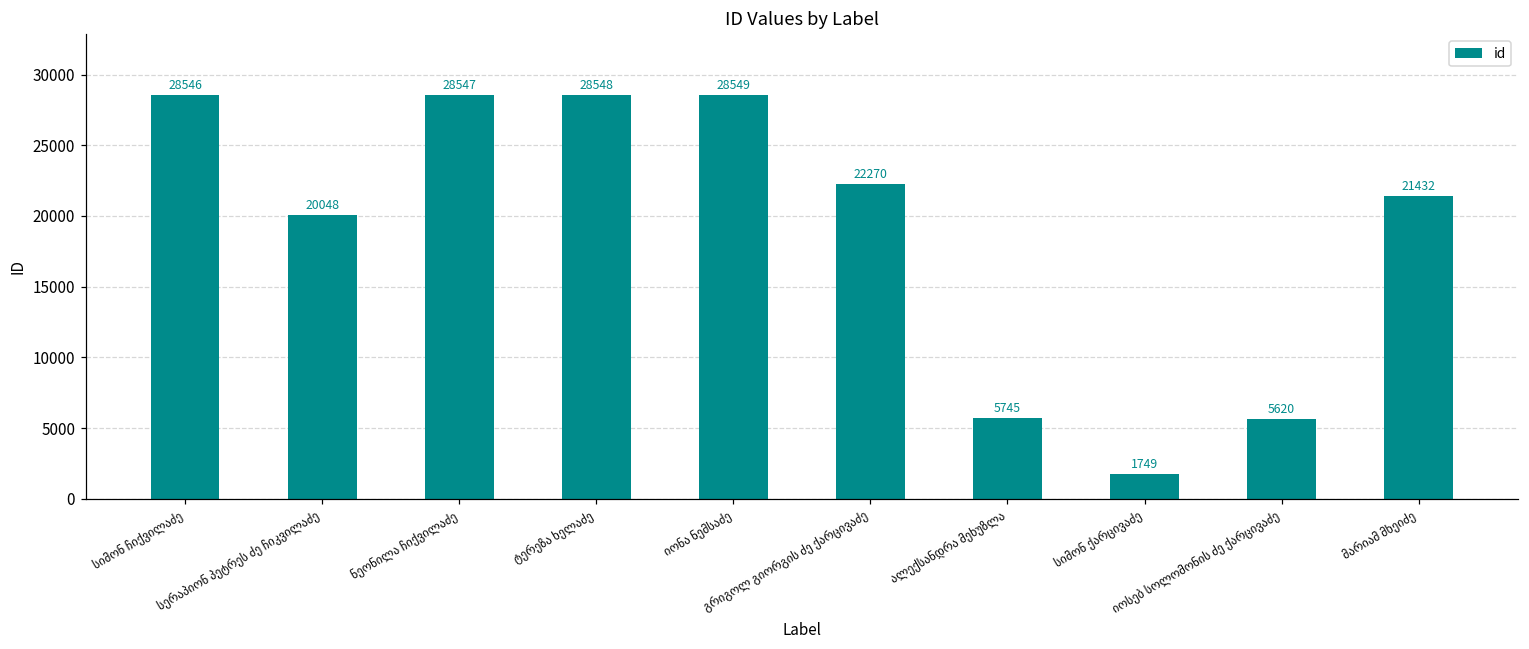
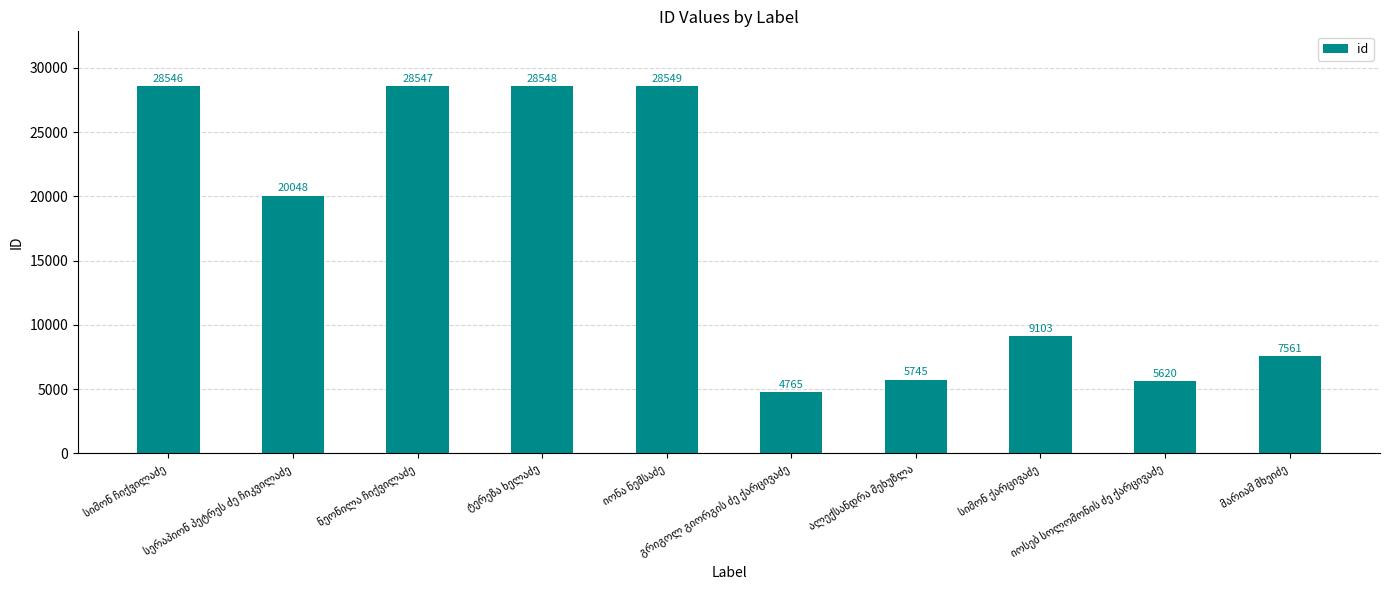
  {
    "სიმონ ჩიქვილაძე": 28546,
    "სერაპიონ პეტრეს ძე ჩიკვილაძე": 20048,
    "ნეონილა ჩიქვილაძე": 28547,
    "ტერეზა ხელაძე": 28548,
    "იონა ნემსაძე": 28549,
-   "გრიგოლ გიორგის ძე ქარცივაძე": 22270,
+   "გრიგოლ გიორგის ძე ქარცივაძე": 4765,
    "ალექსანდრა მეხუზლა": 5745,
-   "სიმონ ქარცივაძე": 1749,
+   "სიმონ ქარცივაძე": 9103,
    "იოსებ სოლომონის ძე ქარცივაძე": 5620,
-   "მარიამ მხეიძე": 21432
+   "მარიამ მხეიძე": 7561
  }
